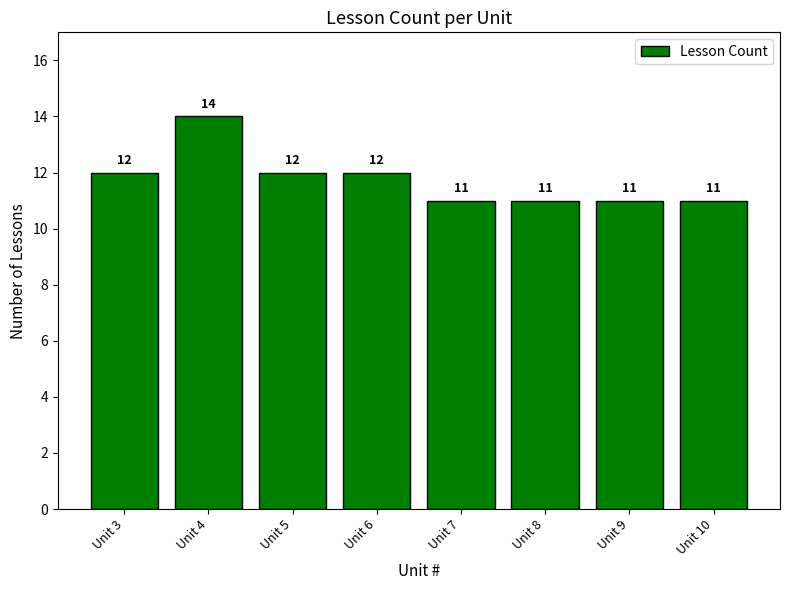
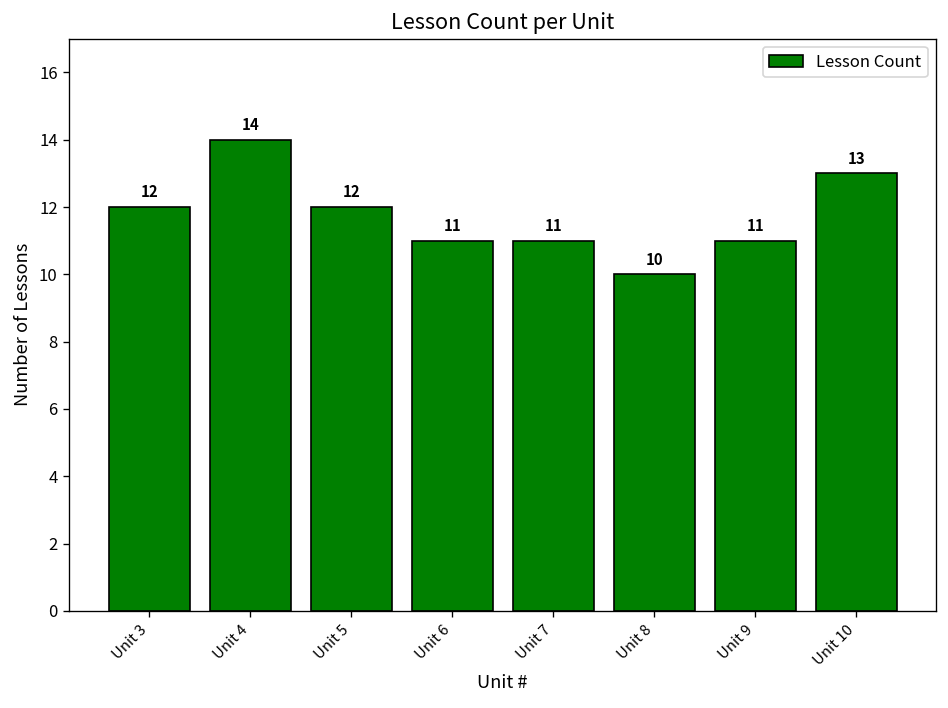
  {
    "Unit 3": 12,
    "Unit 4": 14,
    "Unit 5": 12,
-   "Unit 6": 12,
+   "Unit 6": 11,
    "Unit 7": 11,
-   "Unit 8": 11,
+   "Unit 8": 10,
    "Unit 9": 11,
-   "Unit 10": 11
+   "Unit 10": 13
  }
